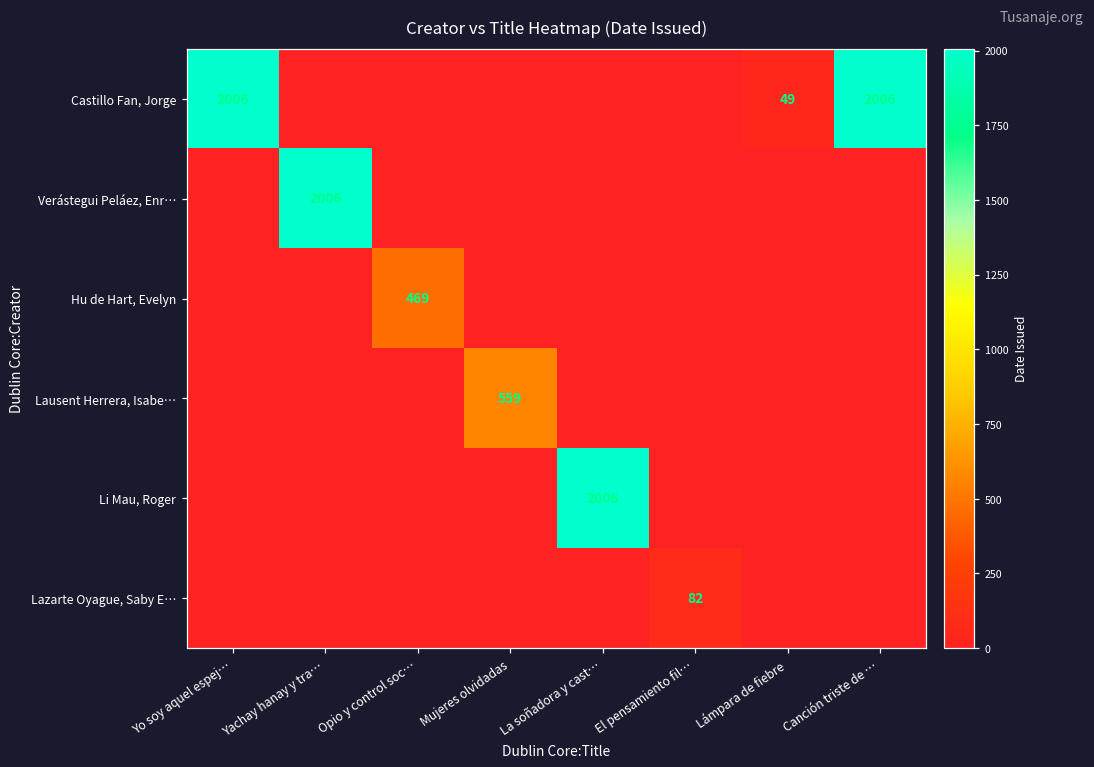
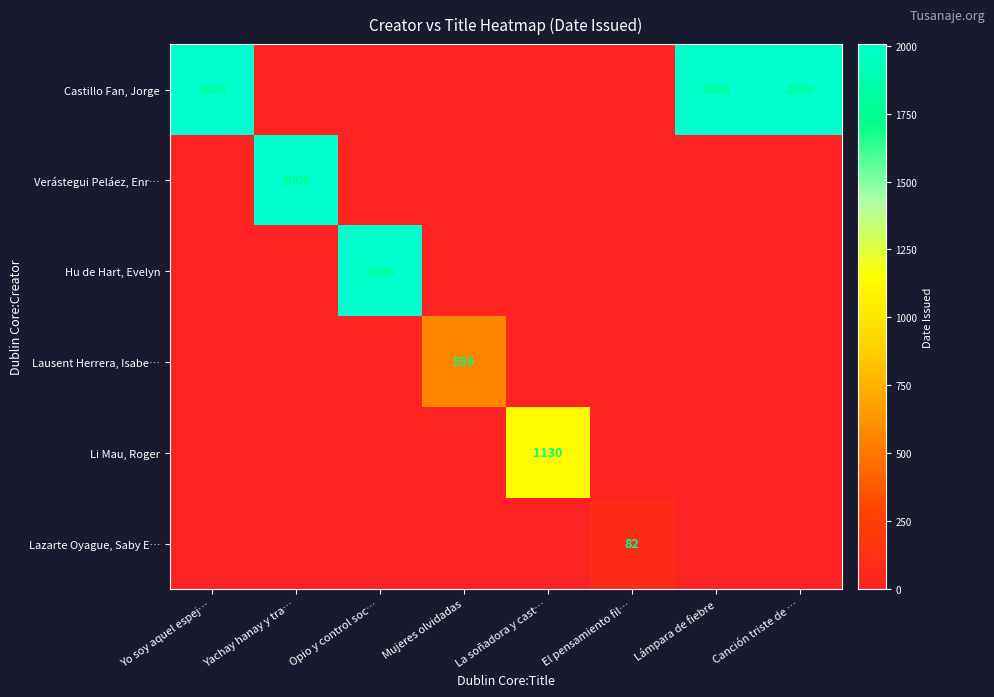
  {
    "Castillo Fan, Jorge": {
      "Yo soy aquel espej…": 2006,
-     "Lámpara de fiebre": 49,
+     "Lámpara de fiebre": 2006,
      "Canción triste de …": 2006
    },
    "Verástegui Peláez, Enr…": {
      "Yachay hanay y tra…": 2006
    },
    "Hu de Hart, Evelyn": {
-     "Opio y control soc…": 469
+     "Opio y control soc…": 2006
    },
    "Lausent Herrera, Isabe…": {
      "Mujeres olvidadas": 559
    },
    "Li Mau, Roger": {
-     "La soñadora y cast…": 2006
+     "La soñadora y cast…": 1130
    },
    "Lazarte Oyague, Saby E…": {
      "El pensamiento fil…": 82
    }
  }
